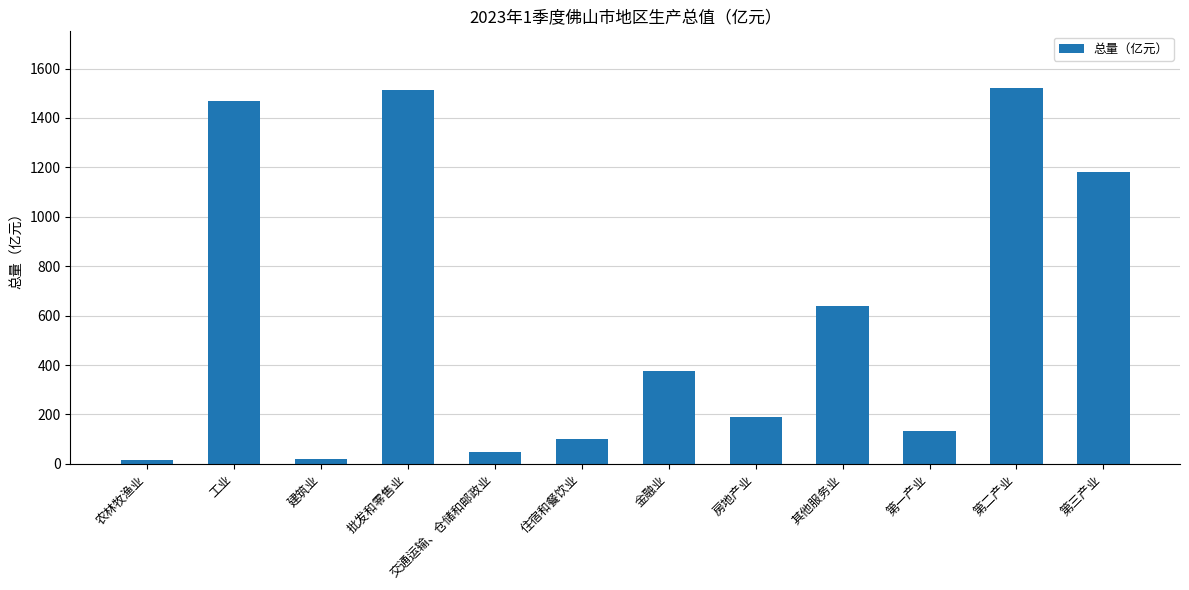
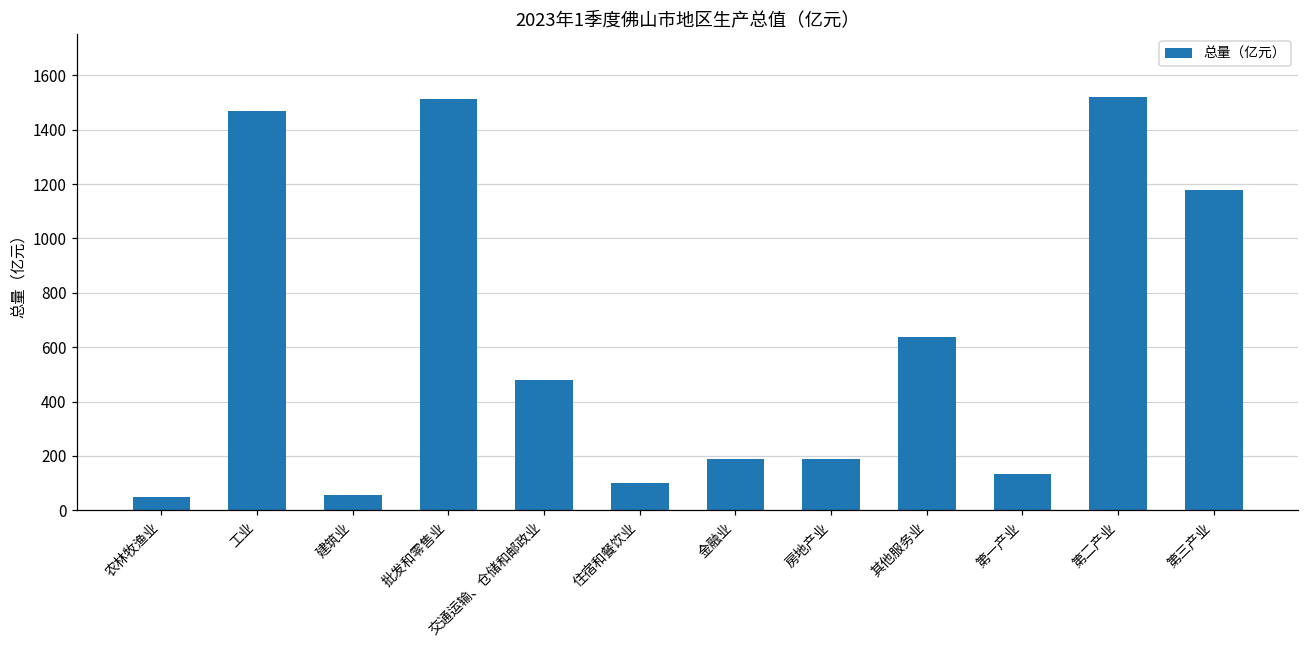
  {
-   "农林牧渔业": 20,
+   "农林牧渔业": 50,
    "工业": 1470,
-   "建筑业": 20,
+   "建筑业": 60,
    "批发和零售业": 1510,
-   "交通运输、仓储和邮政业": 50,
+   "交通运输、仓储和邮政业": 480,
    "住宿和餐饮业": 100,
-   "金融业": 370,
+   "金融业": 190,
    "房地产业": 190,
    "其他服务业": 640,
    "第一产业": 130,
    "第二产业": 1520,
    "第三产业": 1180
  }
